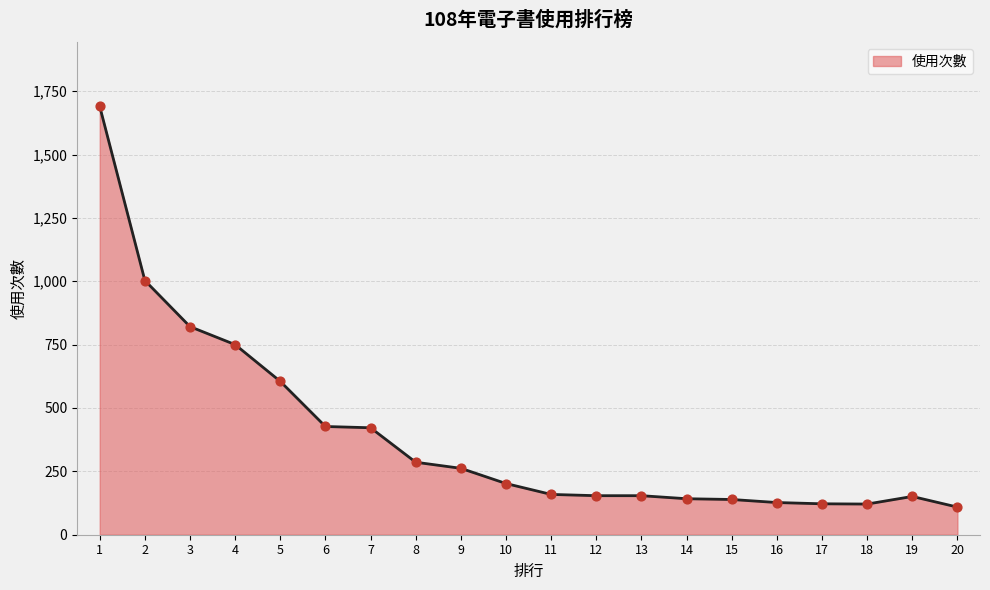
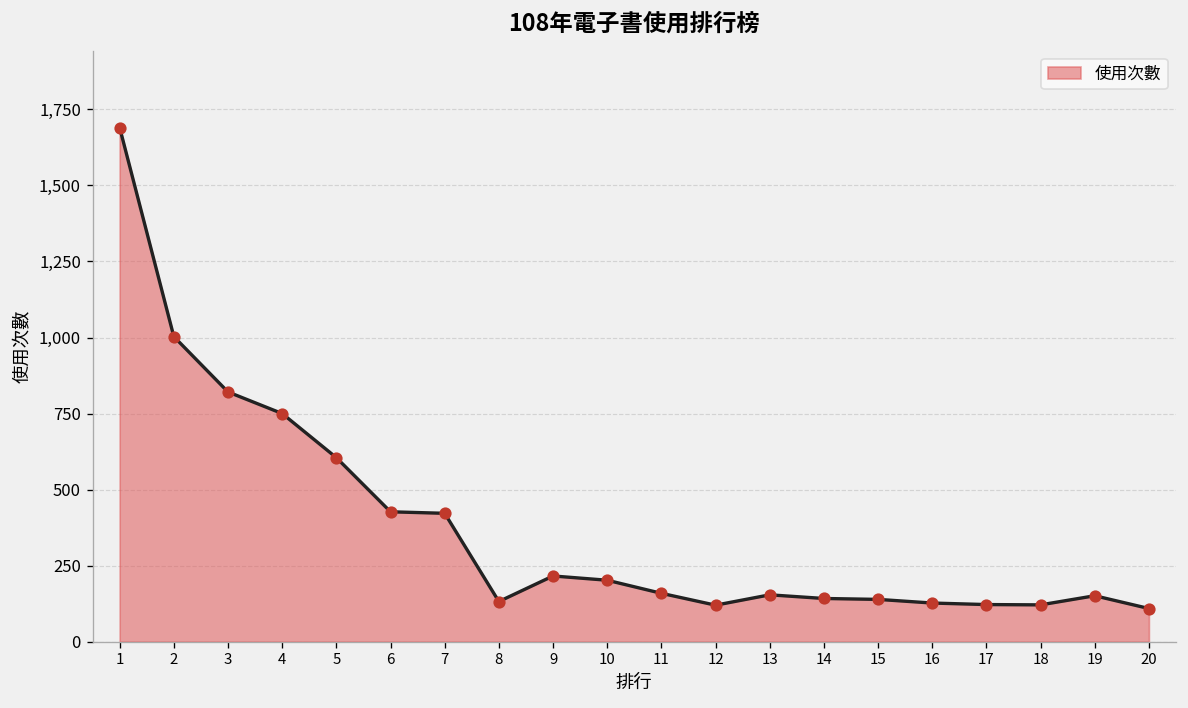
  {
    "1": "1,690",
    "2": "1,000",
    "3": "820",
    "4": "750",
    "5": "610",
    "6": "430",
    "7": "420",
-   "8": "290",
-   "9": "260",
+   "8": "130",
+   "9": "220",
    "10": "200",
    "11": "160",
-   "12": "150",
+   "12": "120",
    "13": "150",
    "14": "140",
    "15": "140",
    "16": "130",
    "17": "120",
    "18": "120",
    "19": "150",
    "20": "110"
  }
